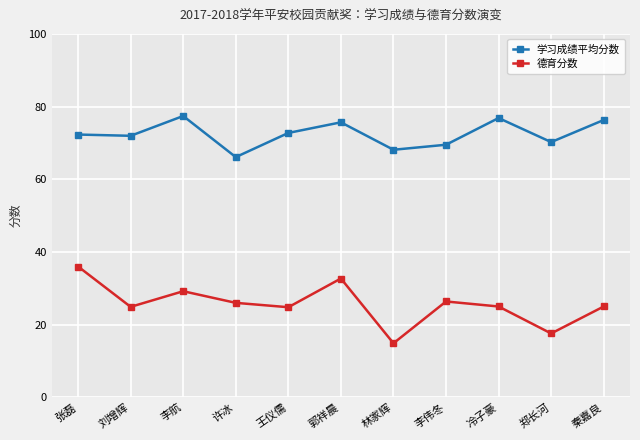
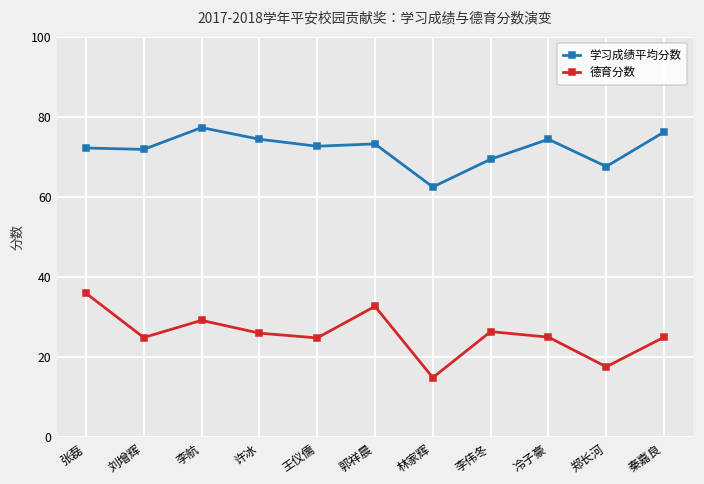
  {
    "学习成绩平均分数": {
      "张磊": 72,
      "刘增辉": 72,
      "李航": 77,
-     "许冰": 66,
+     "许冰": 75,
      "王仪儒": 73,
-     "郭祥晨": 76,
-     "林家辉": 68,
+     "郭祥晨": 73,
+     "林家辉": 63,
      "李伟冬": 70,
-     "冷子豪": 77,
-     "郑长河": 70,
+     "冷子豪": 74,
+     "郑长河": 68,
      "秦嘉良": 76
    },
    "德育分数": {
      "张磊": 36,
      "刘增辉": 25,
      "李航": 29,
      "许冰": 26,
      "王仪儒": 25,
      "郭祥晨": 33,
      "林家辉": 15,
      "李伟冬": 26,
      "冷子豪": 25,
      "郑长河": 18,
      "秦嘉良": 25
    }
  }
